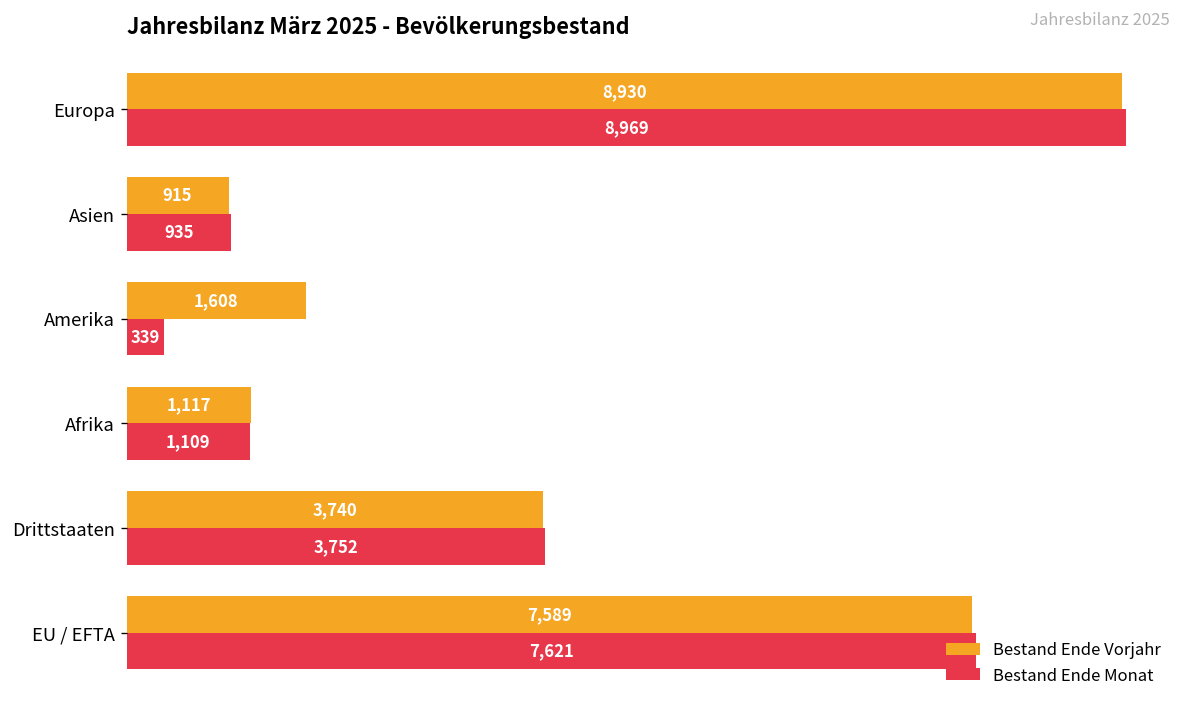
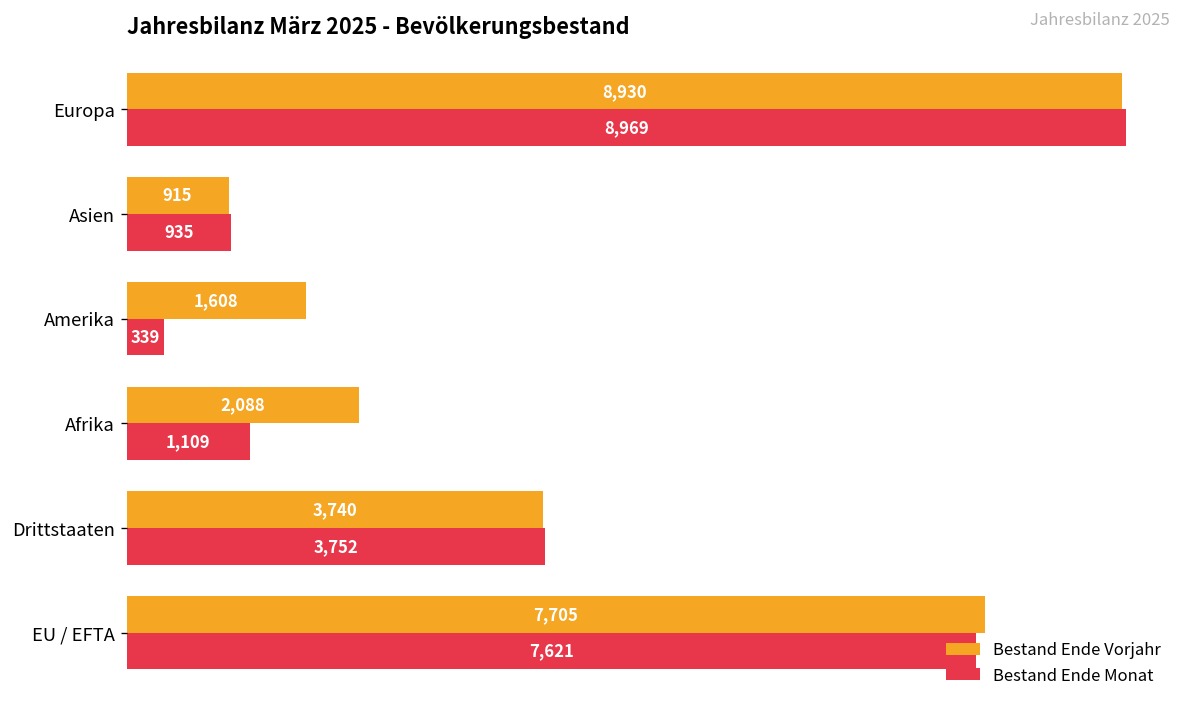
  {
    "Bestand Ende Vorjahr": {
      "Europa": "8,930",
      "Asien": "915",
      "Amerika": "1,608",
-     "Afrika": "1,117",
+     "Afrika": "2,088",
      "Drittstaaten": "3,740",
-     "EU / EFTA": "7,589"
+     "EU / EFTA": "7,705"
    },
    "Bestand Ende Monat": {
      "Europa": "8,969",
      "Asien": "935",
      "Amerika": "339",
      "Afrika": "1,109",
      "Drittstaaten": "3,752",
      "EU / EFTA": "7,621"
    }
  }
